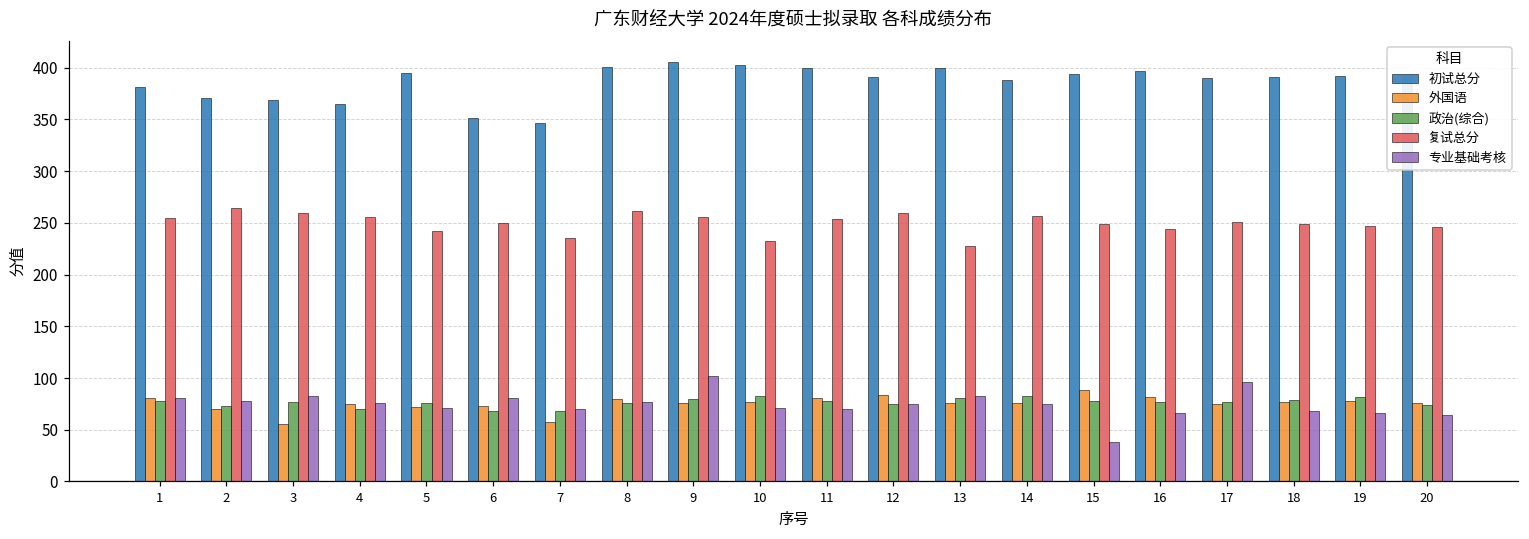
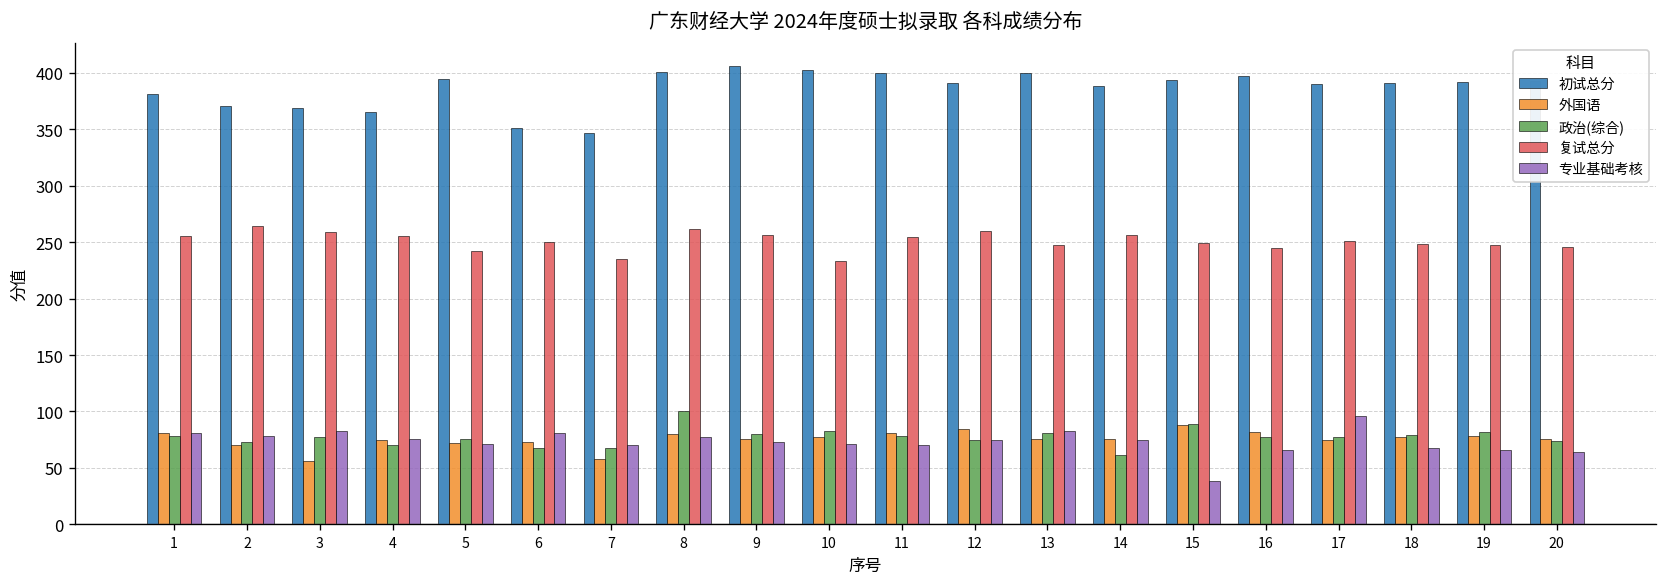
  {
    "初试总分": {
      "1": 380,
      "2": 370,
      "3": 370,
      "4": 370,
      "5": 400,
      "6": 350,
      "7": 350,
      "8": 400,
      "9": 410,
      "10": 400,
      "11": 400,
      "12": 390,
      "13": 400,
      "14": 390,
      "15": 390,
      "16": 400,
      "17": 390,
      "18": 390,
      "19": 390
    },
    "外国语": {
      "1": 80,
      "2": 70,
      "3": 60,
      "4": 80,
      "5": 70,
      "6": 70,
      "7": 60,
      "8": 80,
      "9": 80,
      "10": 80,
      "11": 80,
      "12": 80,
      "13": 80,
      "14": 80,
      "15": 90,
      "16": 80,
      "17": 80,
      "18": 80,
      "19": 80,
      "20": 80
    },
    "政治(综合)": {
      "1": 80,
      "2": 70,
      "3": 80,
      "4": 70,
      "5": 80,
      "6": 70,
      "7": 70,
-     "8": 80,
+     "8": 100,
      "9": 80,
      "10": 80,
      "11": 80,
      "12": 80,
      "13": 80,
-     "14": 80,
-     "15": 80,
+     "14": 60,
+     "15": 90,
      "16": 80,
      "17": 80,
      "18": 80,
      "19": 80,
      "20": 70
    },
    "复试总分": {
      "1": 260,
      "2": 260,
      "3": 260,
      "4": 260,
      "5": 240,
      "6": 250,
      "7": 240,
      "8": 260,
      "9": 260,
      "10": 230,
      "11": 250,
      "12": 260,
-     "13": 230,
+     "13": 250,
      "14": 260,
      "15": 250,
      "16": 240,
      "17": 250,
      "18": 250,
      "19": 250,
      "20": 250
    },
    "专业基础考核": {
      "1": 80,
      "2": 80,
      "3": 80,
      "4": 80,
      "5": 70,
      "6": 80,
      "7": 70,
      "8": 80,
-     "9": 100,
+     "9": 70,
      "10": 70,
      "11": 70,
      "12": 80,
      "13": 80,
      "14": 80,
      "15": 40,
      "16": 70,
      "17": 100,
      "18": 70,
      "19": 70,
      "20": 60
    }
  }
